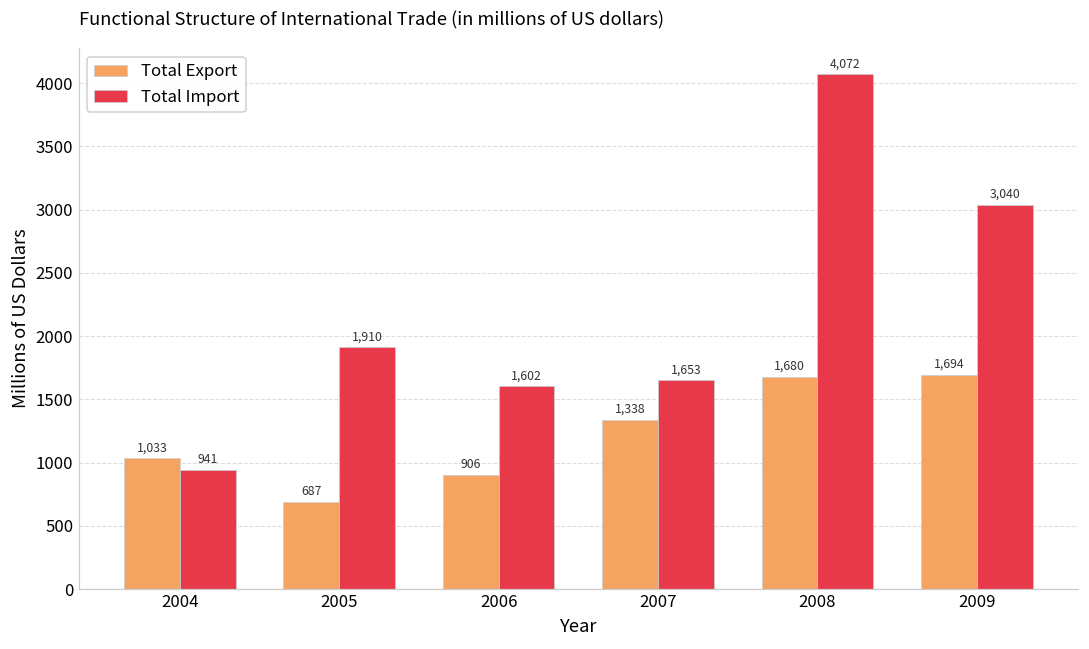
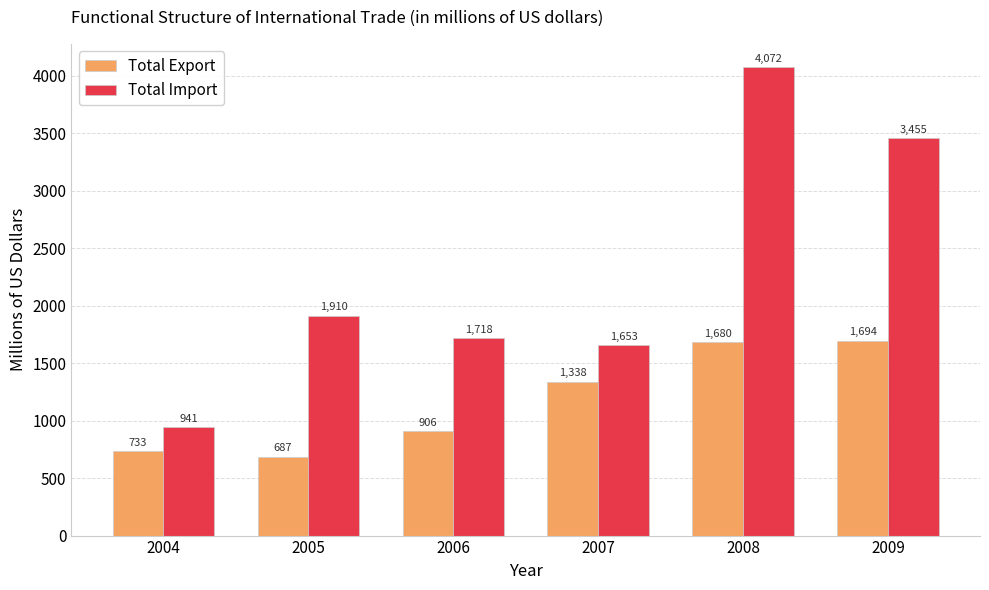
  {
    "Total Export": {
-     "2004": "1,033",
+     "2004": "733",
      "2005": "687",
      "2006": "906",
      "2007": "1,338",
      "2008": "1,680",
      "2009": "1,694"
    },
    "Total Import": {
      "2004": "941",
      "2005": "1,910",
-     "2006": "1,602",
+     "2006": "1,718",
      "2007": "1,653",
      "2008": "4,072",
-     "2009": "3,040"
+     "2009": "3,455"
    }
  }
